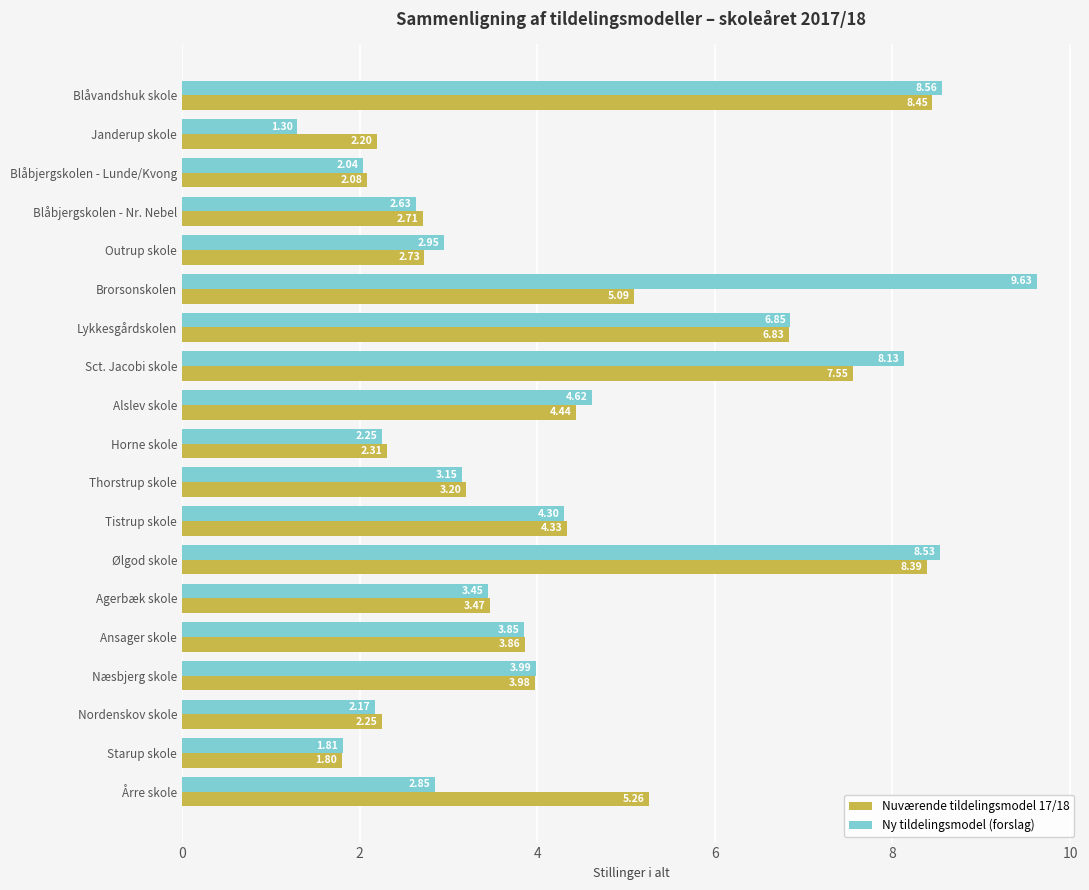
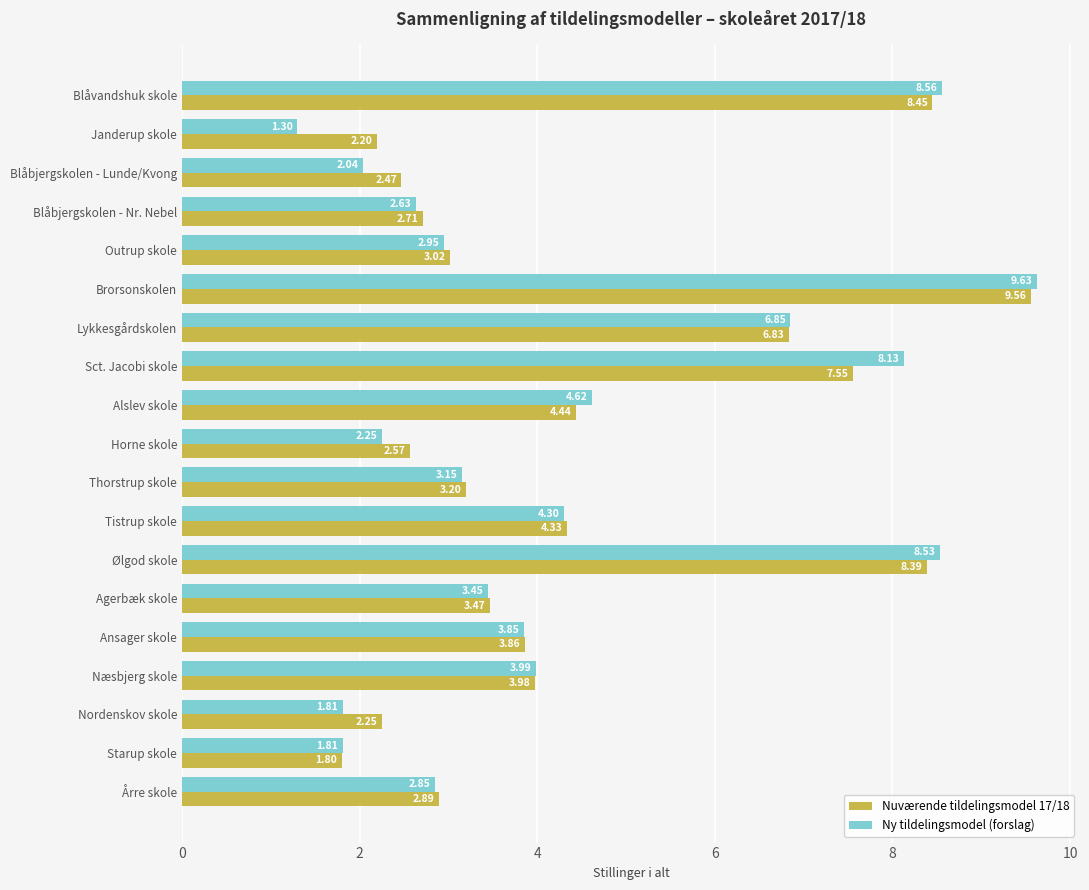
  {
    "Nuværende tildelingsmodel 17/18": {
      "Blåvandshuk skole": 8.45,
      "Janderup skole": 2.20,
-     "Blåbjergskolen - Lunde/Kvong": 2.08,
+     "Blåbjergskolen - Lunde/Kvong": 2.47,
      "Blåbjergskolen - Nr. Nebel": 2.71,
-     "Outrup skole": 2.73,
-     "Brorsonskolen": 5.09,
+     "Outrup skole": 3.02,
+     "Brorsonskolen": 9.56,
      "Lykkesgårdskolen": 6.83,
      "Sct. Jacobi skole": 7.55,
      "Alslev skole": 4.44,
-     "Horne skole": 2.31,
+     "Horne skole": 2.57,
      "Thorstrup skole": 3.20,
      "Tistrup skole": 4.33,
      "Ølgod skole": 8.39,
      "Agerbæk skole": 3.47,
      "Ansager skole": 3.86,
      "Næsbjerg skole": 3.98,
      "Nordenskov skole": 2.25,
      "Starup skole": 1.80,
-     "Årre skole": 5.26
+     "Årre skole": 2.89
    },
    "Ny tildelingsmodel (forslag)": {
      "Blåvandshuk skole": 8.56,
      "Janderup skole": 1.30,
      "Blåbjergskolen - Lunde/Kvong": 2.04,
      "Blåbjergskolen - Nr. Nebel": 2.63,
      "Outrup skole": 2.95,
      "Brorsonskolen": 9.63,
      "Lykkesgårdskolen": 6.85,
      "Sct. Jacobi skole": 8.13,
      "Alslev skole": 4.62,
      "Horne skole": 2.25,
      "Thorstrup skole": 3.15,
      "Tistrup skole": 4.30,
      "Ølgod skole": 8.53,
      "Agerbæk skole": 3.45,
      "Ansager skole": 3.85,
      "Næsbjerg skole": 3.99,
-     "Nordenskov skole": 2.17,
+     "Nordenskov skole": 1.81,
      "Starup skole": 1.81,
      "Årre skole": 2.85
    }
  }
